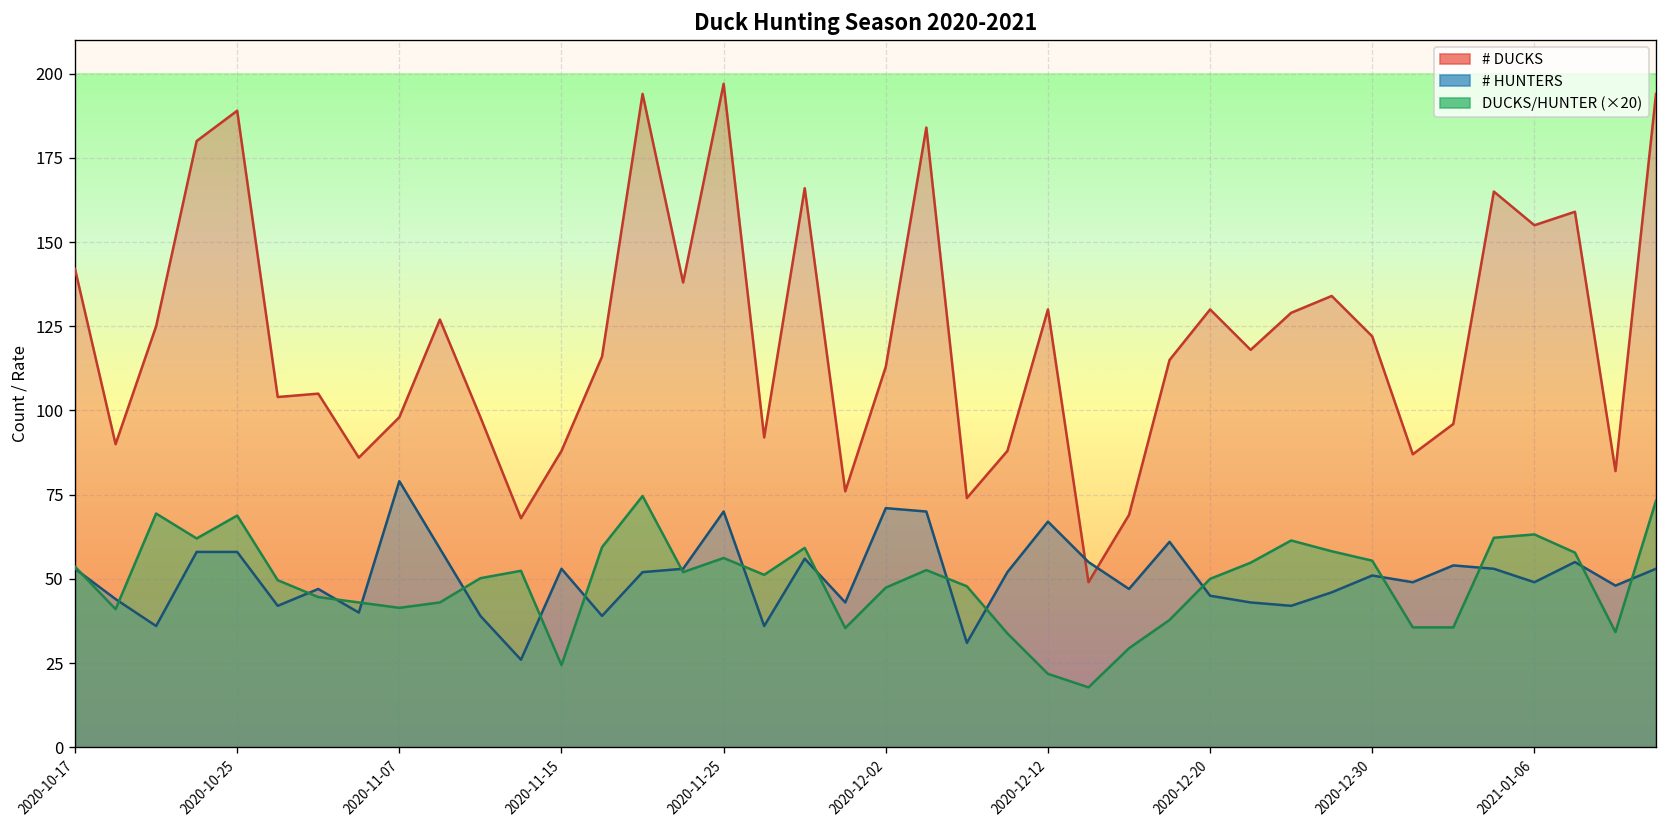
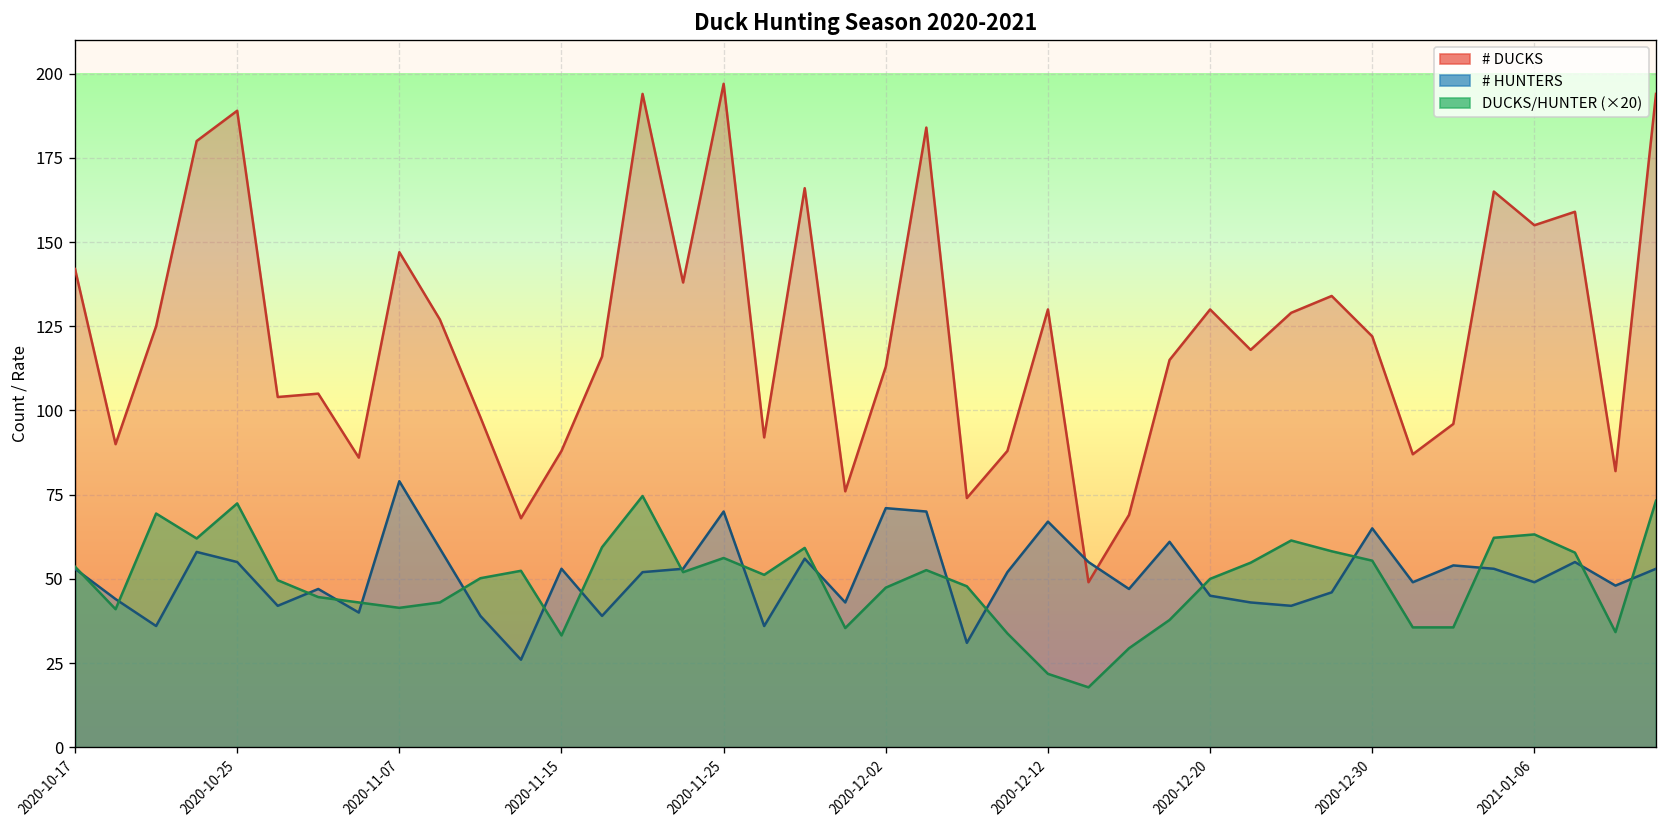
  {
    "# DUCKS": {
      "2020-10-17": 142,
      "2020-10-25": 189,
-     "2020-11-07": 98,
+     "2020-11-07": 147,
      "2020-11-15": 88,
      "2020-11-25": 197,
      "2020-12-02": 113,
      "2020-12-12": 130,
      "2020-12-20": 130,
      "2020-12-30": 122,
      "2021-01-06": 155
    },
    "# HUNTERS": {
-     "2020-10-25": 58,
+     "2020-10-25": 55,
      "2020-11-07": 79,
      "2020-11-15": 53,
      "2020-11-25": 70,
      "2020-12-02": 71,
      "2020-12-12": 67,
      "2020-12-20": 45,
-     "2020-12-30": 51,
+     "2020-12-30": 65,
      "2021-01-06": 49
    },
    "DUCKS/HUNTER (×20)": {
-     "2020-10-25": 69,
+     "2020-10-25": 72,
      "2020-11-07": 41,
-     "2020-11-15": 24,
+     "2020-11-15": 33,
      "2020-11-25": 56,
      "2020-12-02": 47,
      "2020-12-12": 22,
      "2020-12-20": 50,
      "2020-12-30": 55,
      "2021-01-06": 63
    }
  }
